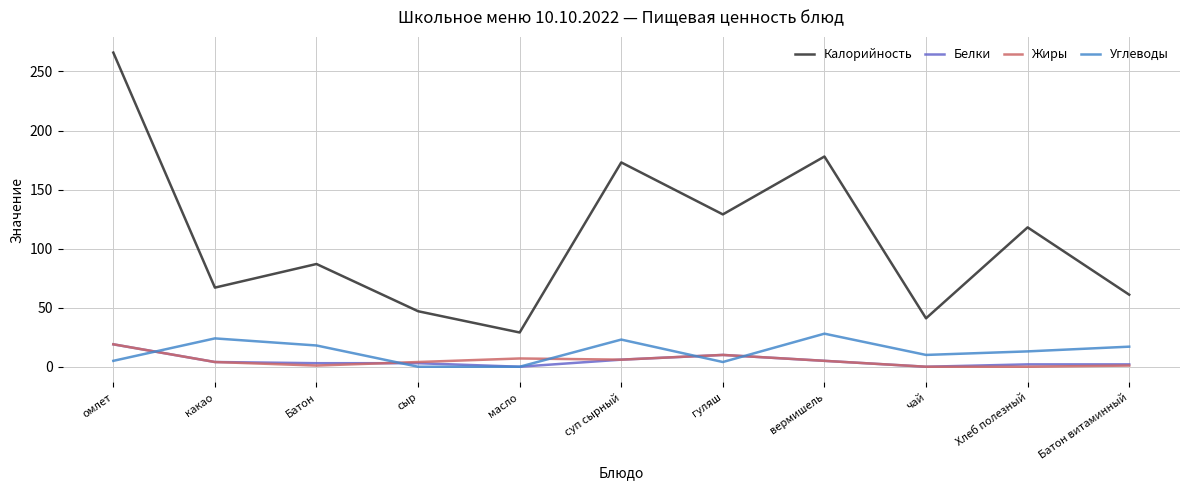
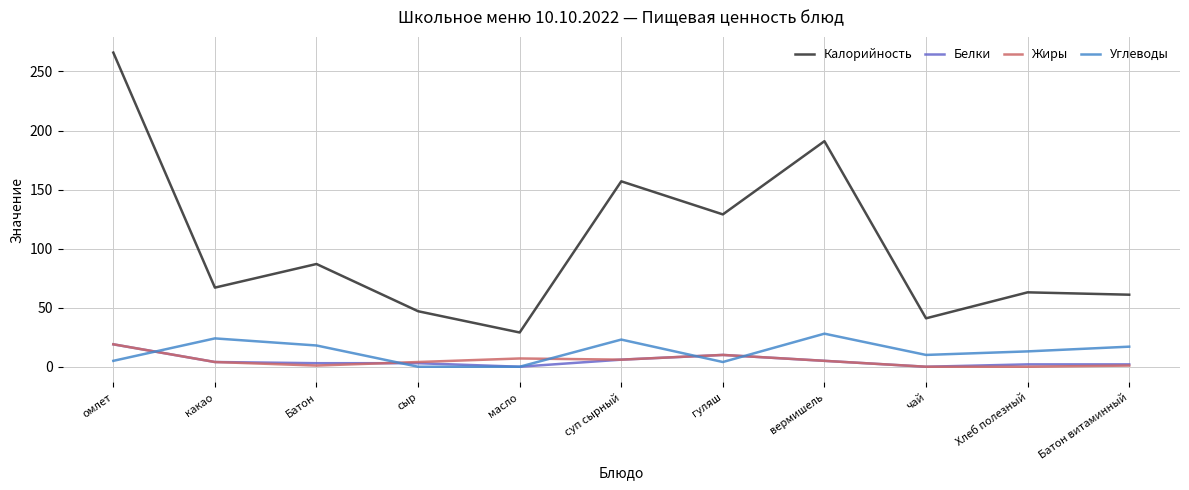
  {
    "Калорийность": {
      "омлет": 266,
      "какао": 67,
      "Батон": 87,
      "сыр": 47,
      "масло": 29,
-     "суп сырный": 173,
+     "суп сырный": 157,
      "гуляш": 129,
-     "вермишель": 178,
+     "вермишель": 191,
      "чай": 41,
-     "Хлеб полезный": 118,
+     "Хлеб полезный": 63,
      "Батон витаминный": 61
    },
    "Жиры": {
      "масло": 7
    }
  }
